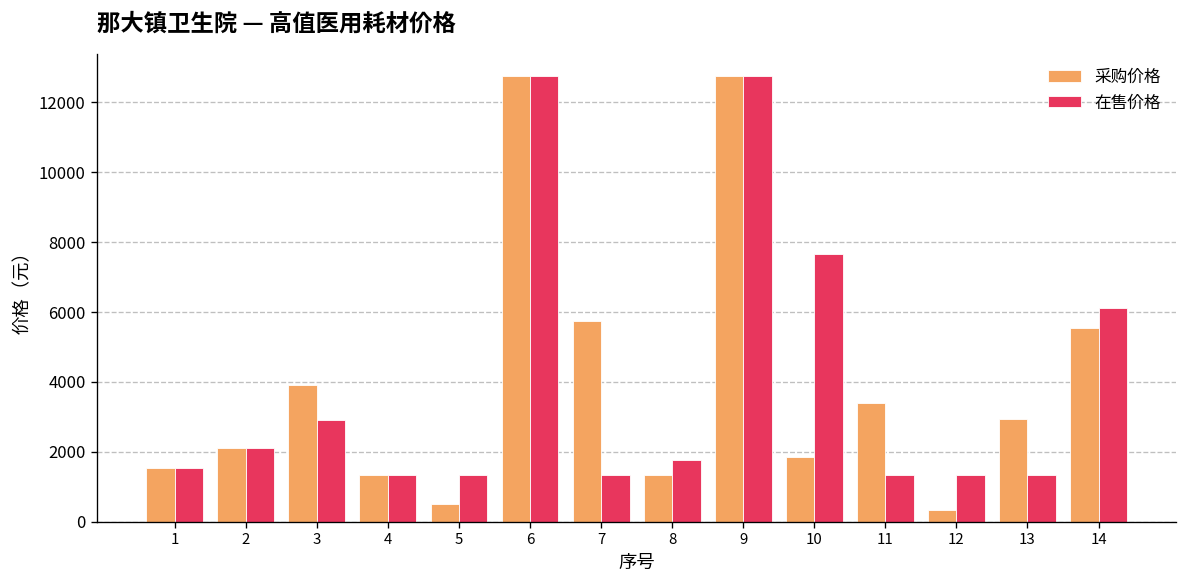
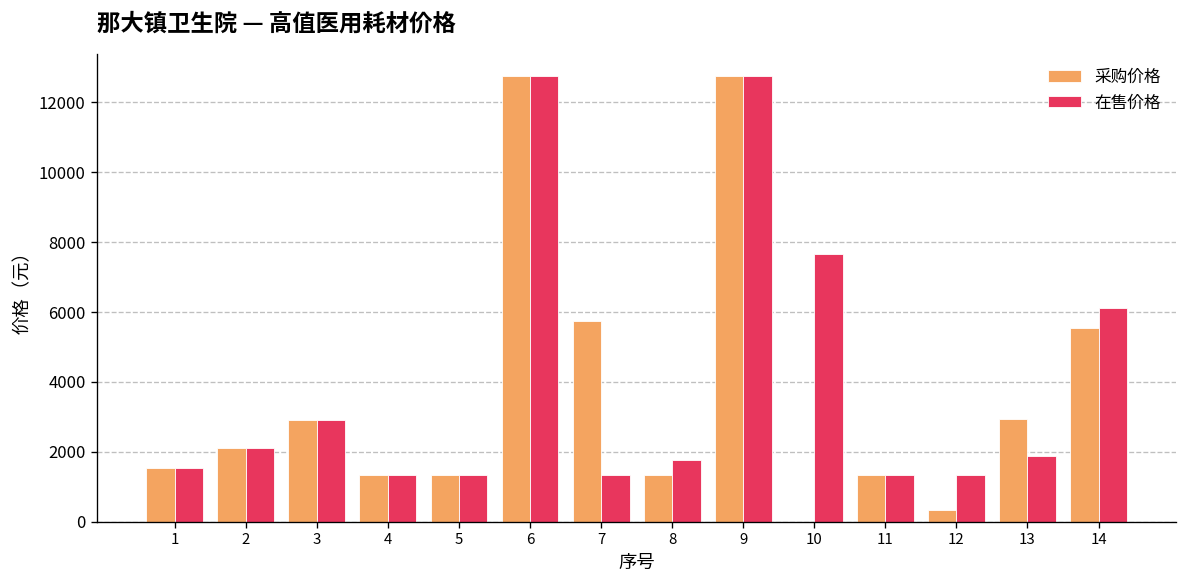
  {
    "采购价格": {
      "1": 1500,
      "2": 2100,
-     "3": 3900,
+     "3": 2900,
      "4": 1300,
-     "5": 500,
+     "5": 1300,
      "6": 12800,
      "7": 5800,
      "8": 1300,
      "9": 12800,
-     "10": 1800,
-     "11": 3400,
+     "10": 0,
+     "11": 1300,
      "12": 300,
      "13": 2900,
      "14": 5500
    },
    "在售价格": {
      "1": 1500,
      "2": 2100,
      "3": 2900,
      "4": 1300,
      "5": 1300,
      "6": 12800,
      "7": 1300,
      "8": 1800,
      "9": 12800,
      "10": 7700,
      "11": 1300,
      "12": 1300,
-     "13": 1300,
+     "13": 1900,
      "14": 6100
    }
  }
